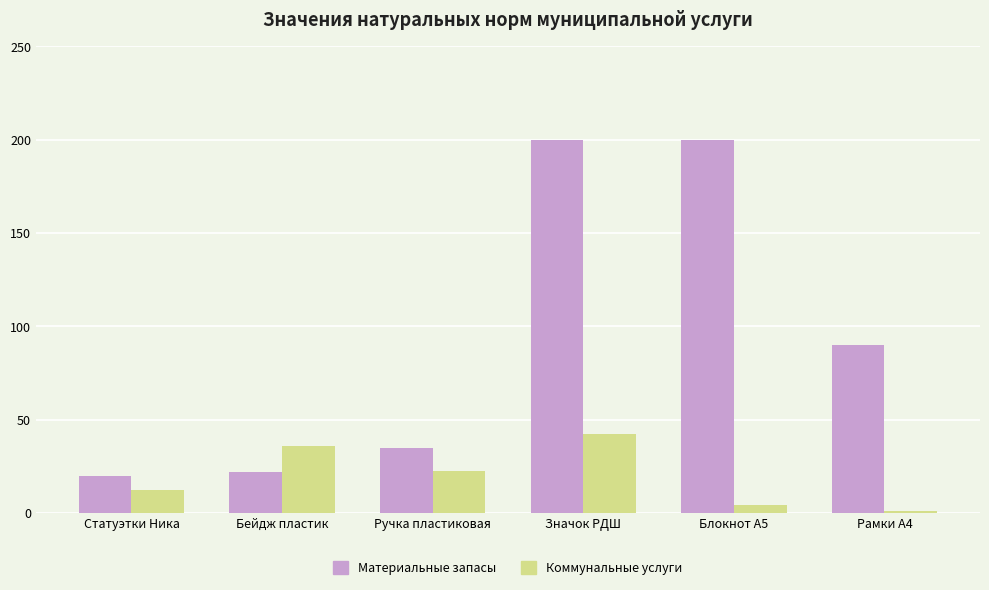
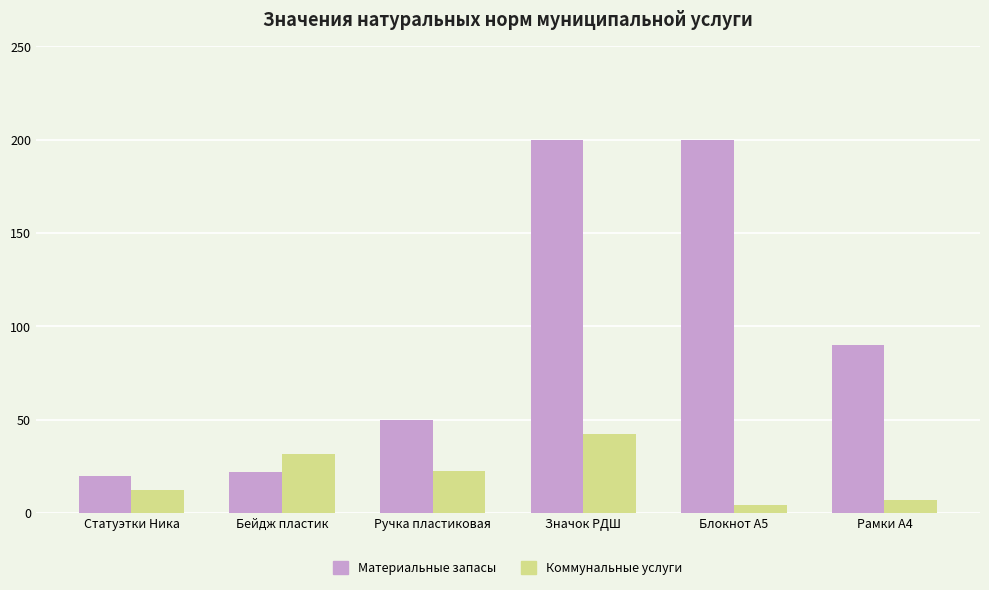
  {
    "Материальные запасы": {
      "Статуэтки Ника": 20,
      "Бейдж пластик": 22,
-     "Ручка пластиковая": 35,
+     "Ручка пластиковая": 50,
      "Значок РДШ": 200,
      "Блокнот А5": 200,
      "Рамки А4": 90
    },
    "Коммунальные услуги": {
      "Статуэтки Ника": 12,
-     "Бейдж пластик": 36,
+     "Бейдж пластик": 31,
      "Ручка пластиковая": 23,
      "Значок РДШ": 42,
      "Блокнот А5": 4,
-     "Рамки А4": 1
+     "Рамки А4": 7
    }
  }
